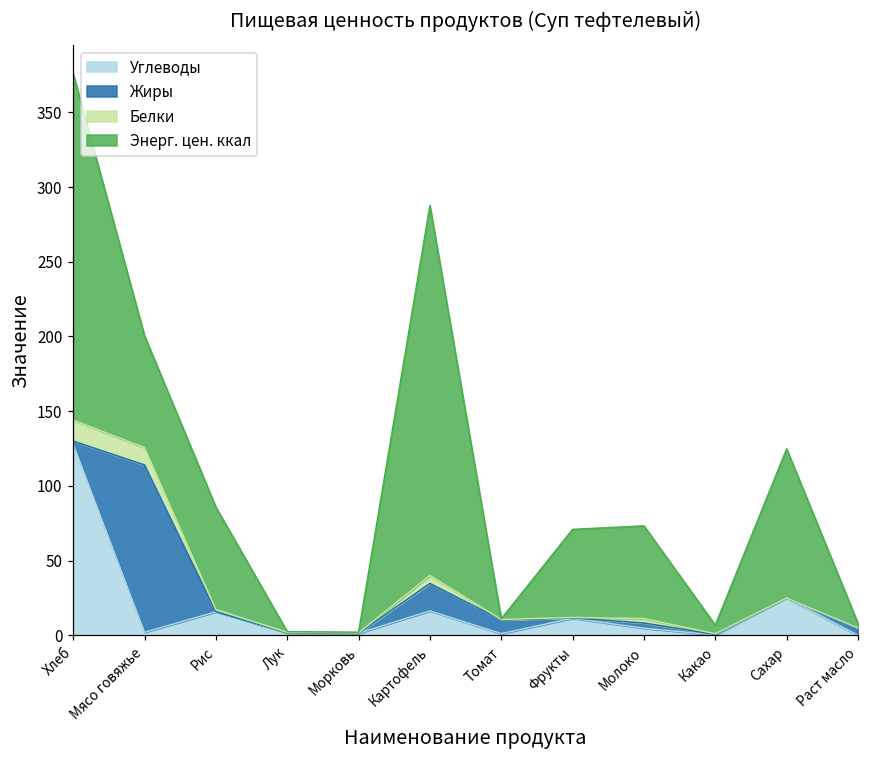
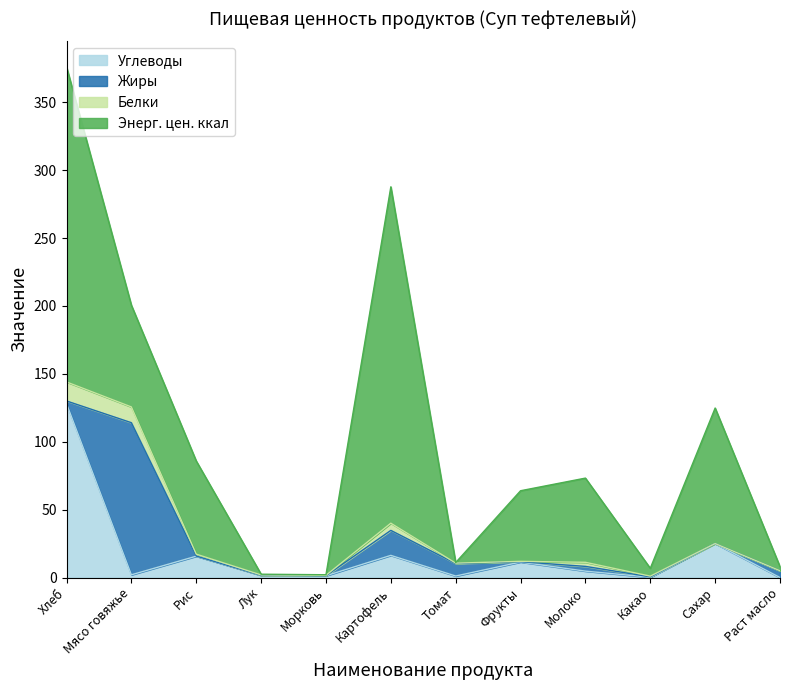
  {
    "Углеводы": {
      "Хлеб": 128,
      "Мясо говяжье": 2,
      "Картофель": 16,
      "Томат": 1,
      "Молоко": 5,
      "Раст масло": 0
    },
    "Жиры": {
      "Хлеб": 2,
      "Мясо говяжье": 112,
      "Картофель": 18,
      "Молоко": 3
    },
    "Белки": {
      "Хлеб": 14,
      "Мясо говяжье": 12,
      "Картофель": 5,
      "Молоко": 3
    },
    "Энерг. цен. ккал": {
      "Хлеб": 232,
      "Мясо говяжье": 75,
      "Рис": 69,
      "Картофель": 248,
-     "Фрукты": 59,
+     "Фрукты": 52,
      "Молоко": 62,
      "Какао": 6,
      "Сахар": 100,
      "Раст масло": 3
    }
  }
